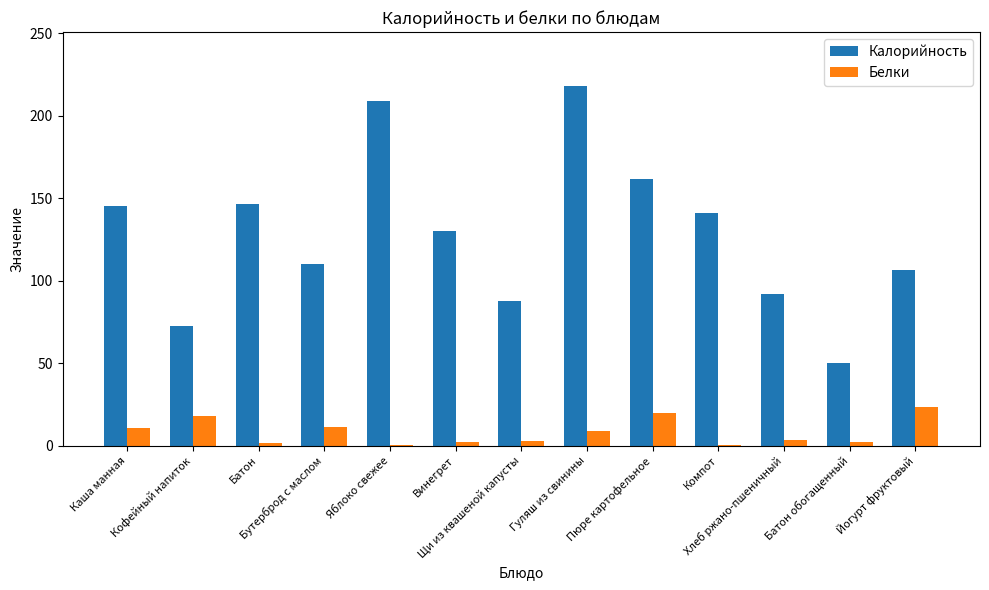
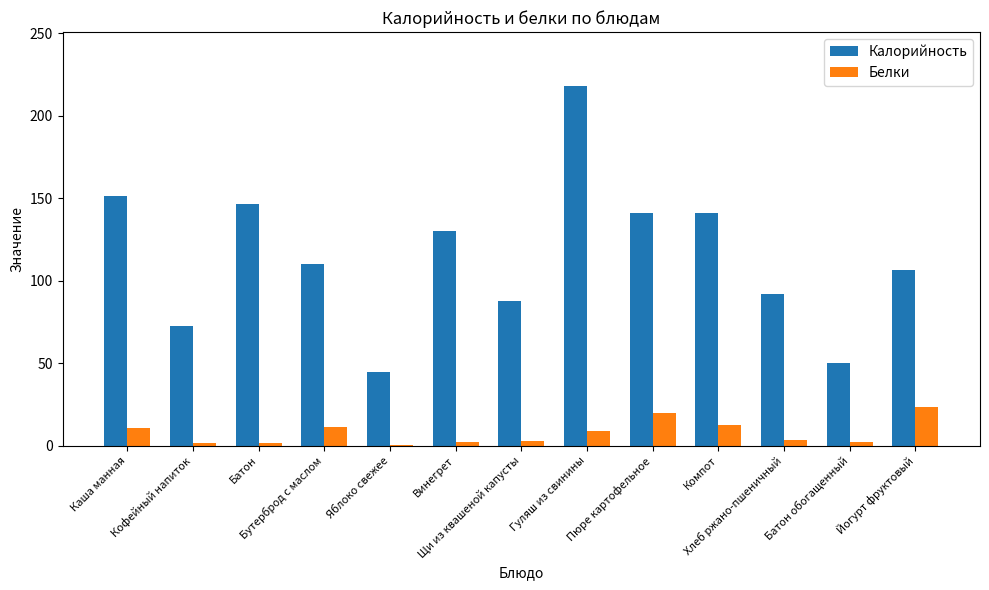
  {
    "Калорийность": {
-     "Каша манная": 145,
+     "Каша манная": 152,
      "Кофейный напиток": 72,
      "Батон": 147,
      "Бутерброд с маслом": 110,
-     "Яблоко свежее": 209,
+     "Яблоко свежее": 44,
      "Винегрет": 130,
      "Щи из квашеной капусты": 88,
      "Гуляш из свинины": 218,
-     "Пюре картофельное": 162,
+     "Пюре картофельное": 141,
      "Компот": 141,
      "Хлеб ржано-пшеничный": 92,
      "Батон обогащенный": 50,
      "Йогурт фруктовый": 106
    },
    "Белки": {
      "Каша манная": 11,
-     "Кофейный напиток": 18,
+     "Кофейный напиток": 2,
      "Батон": 2,
      "Бутерброд с маслом": 11,
      "Винегрет": 2,
      "Щи из квашеной капусты": 3,
      "Гуляш из свинины": 9,
      "Пюре картофельное": 20,
-     "Компот": 1,
+     "Компот": 12,
      "Хлеб ржано-пшеничный": 3,
      "Батон обогащенный": 2,
      "Йогурт фруктовый": 23
    }
  }
